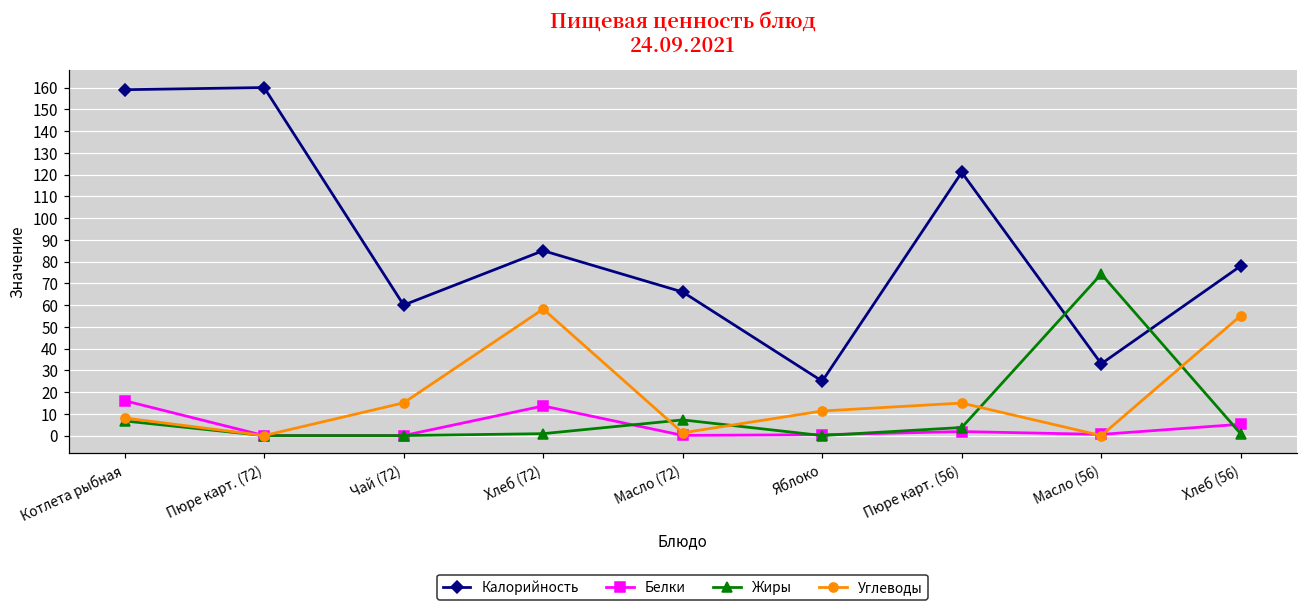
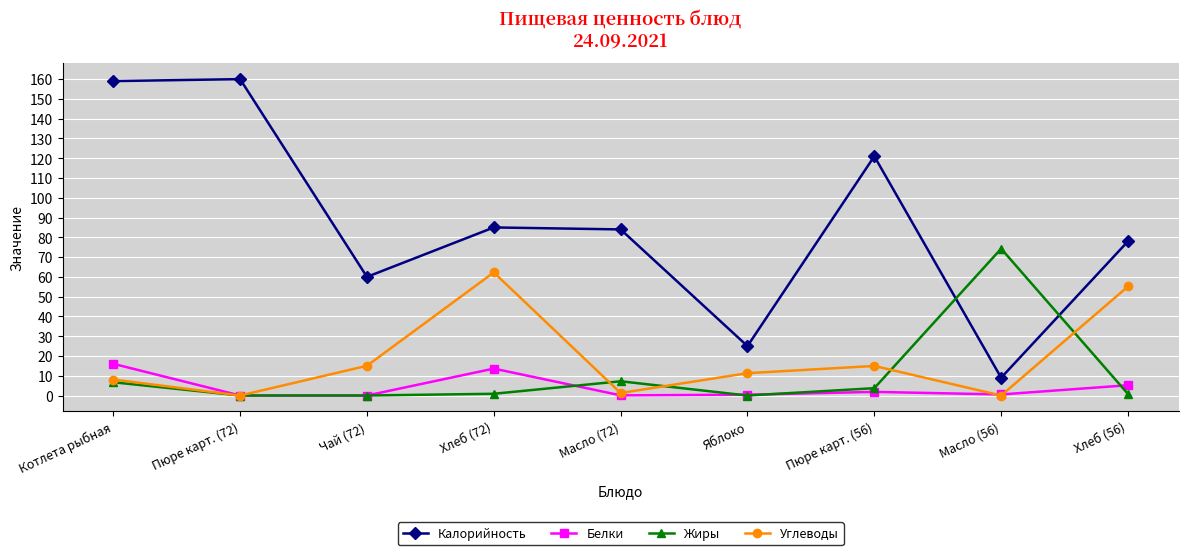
  {
    "Калорийность": {
      "Котлета рыбная": 159,
      "Пюре карт. (72)": 160,
      "Чай (72)": 60,
      "Хлеб (72)": 85,
-     "Масло (72)": 66,
+     "Масло (72)": 84,
      "Яблоко": 25,
      "Пюре карт. (56)": 121,
-     "Масло (56)": 33,
+     "Масло (56)": 9,
      "Хлеб (56)": 78
    },
    "Белки": {
      "Котлета рыбная": 16,
      "Хлеб (72)": 14,
      "Пюре карт. (56)": 2,
      "Хлеб (56)": 5
    },
    "Жиры": {
      "Котлета рыбная": 7,
      "Хлеб (72)": 1,
      "Масло (72)": 7,
      "Пюре карт. (56)": 4,
      "Масло (56)": 74,
      "Хлеб (56)": 1
    },
    "Углеводы": {
      "Котлета рыбная": 8,
      "Чай (72)": 15,
-     "Хлеб (72)": 58,
+     "Хлеб (72)": 62,
      "Яблоко": 11,
      "Пюре карт. (56)": 15,
      "Хлеб (56)": 55
    }
  }
